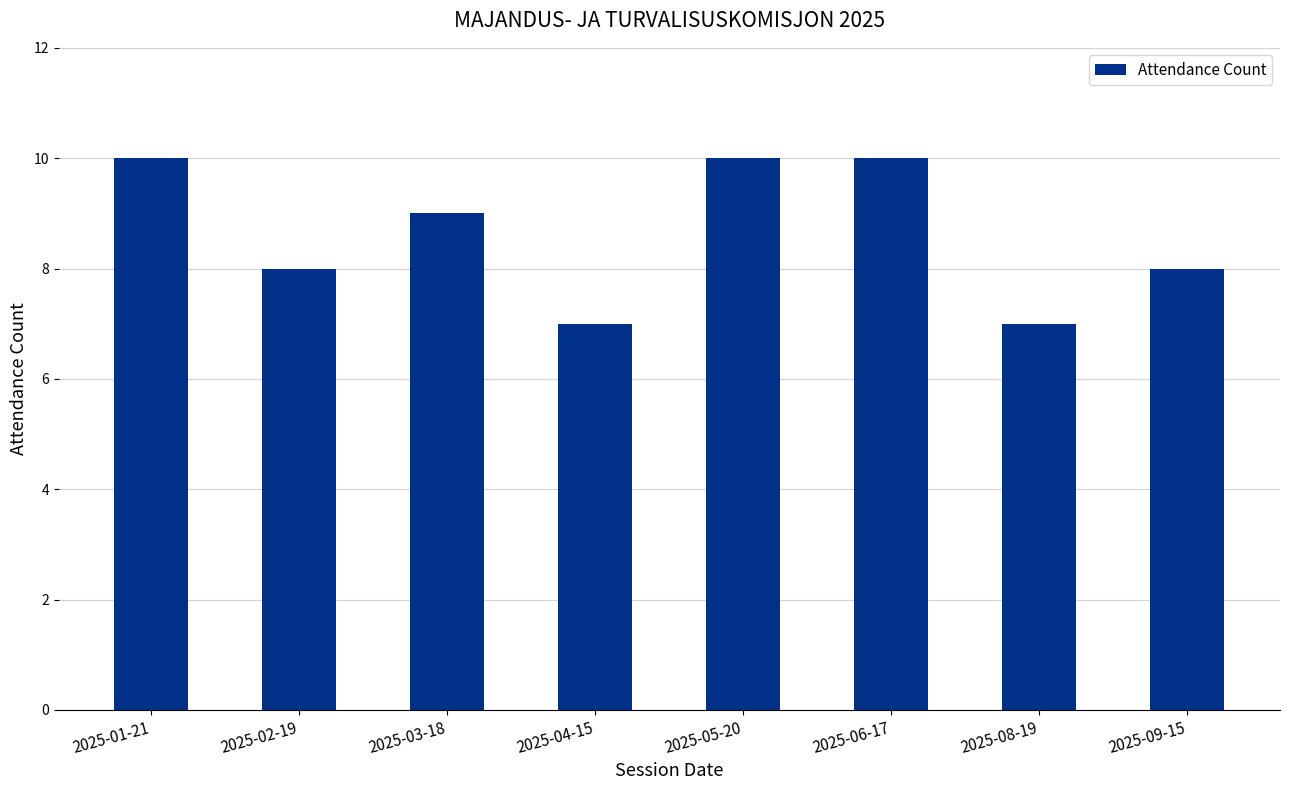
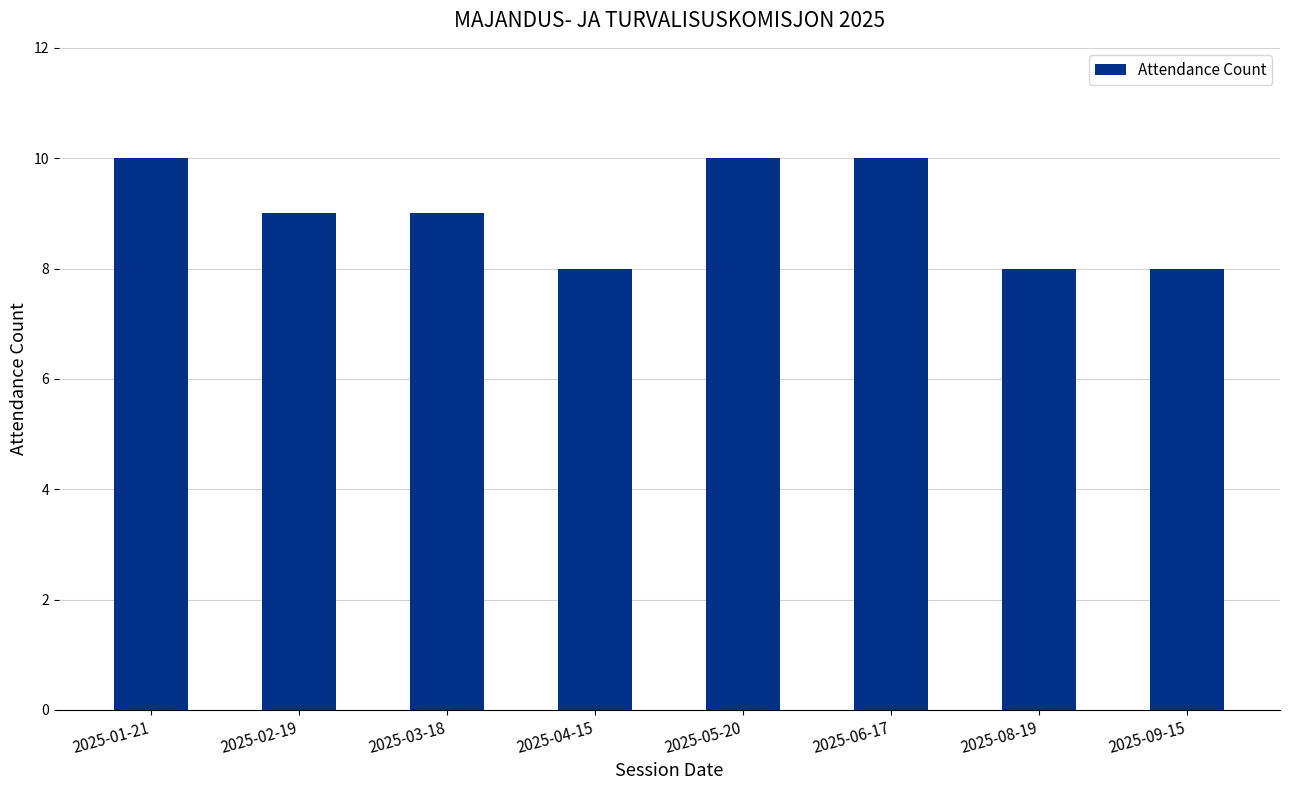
  {
    "2025-01-21": 10,
-   "2025-02-19": 8,
+   "2025-02-19": 9,
    "2025-03-18": 9,
-   "2025-04-15": 7,
+   "2025-04-15": 8,
    "2025-05-20": 10,
    "2025-06-17": 10,
-   "2025-08-19": 7,
+   "2025-08-19": 8,
    "2025-09-15": 8
  }
